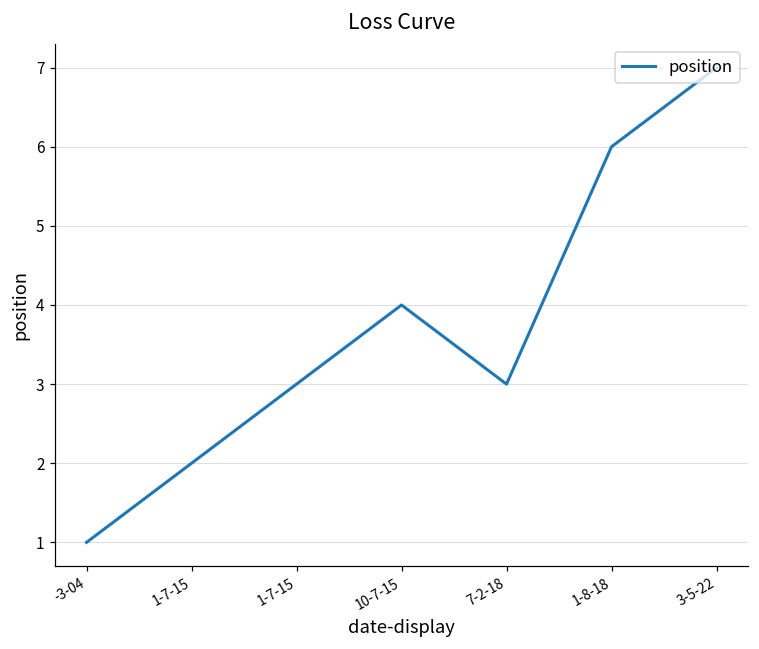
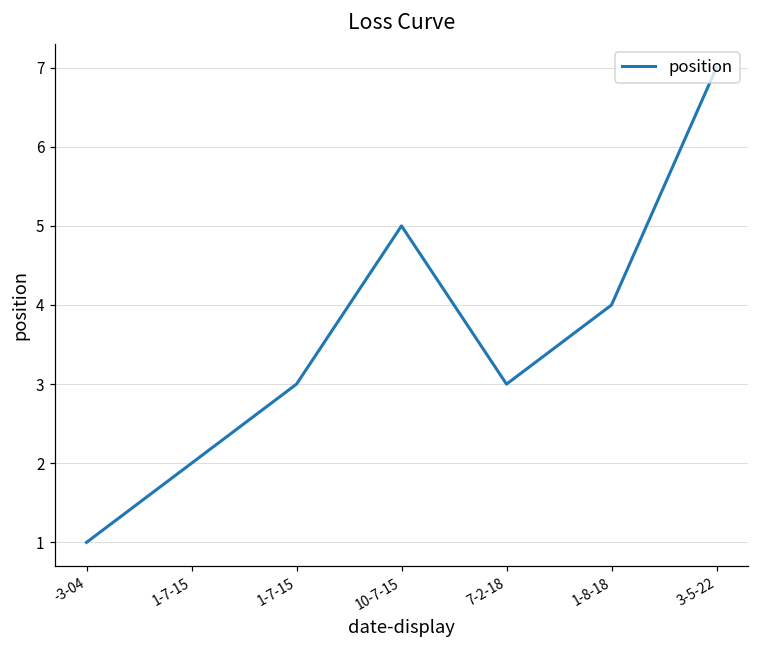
  {
    "-3-04": 1,
-   "10-7-15": 4,
+   "10-7-15": 5,
    "7-2-18": 3,
-   "1-8-18": 6
+   "1-8-18": 4
  }
